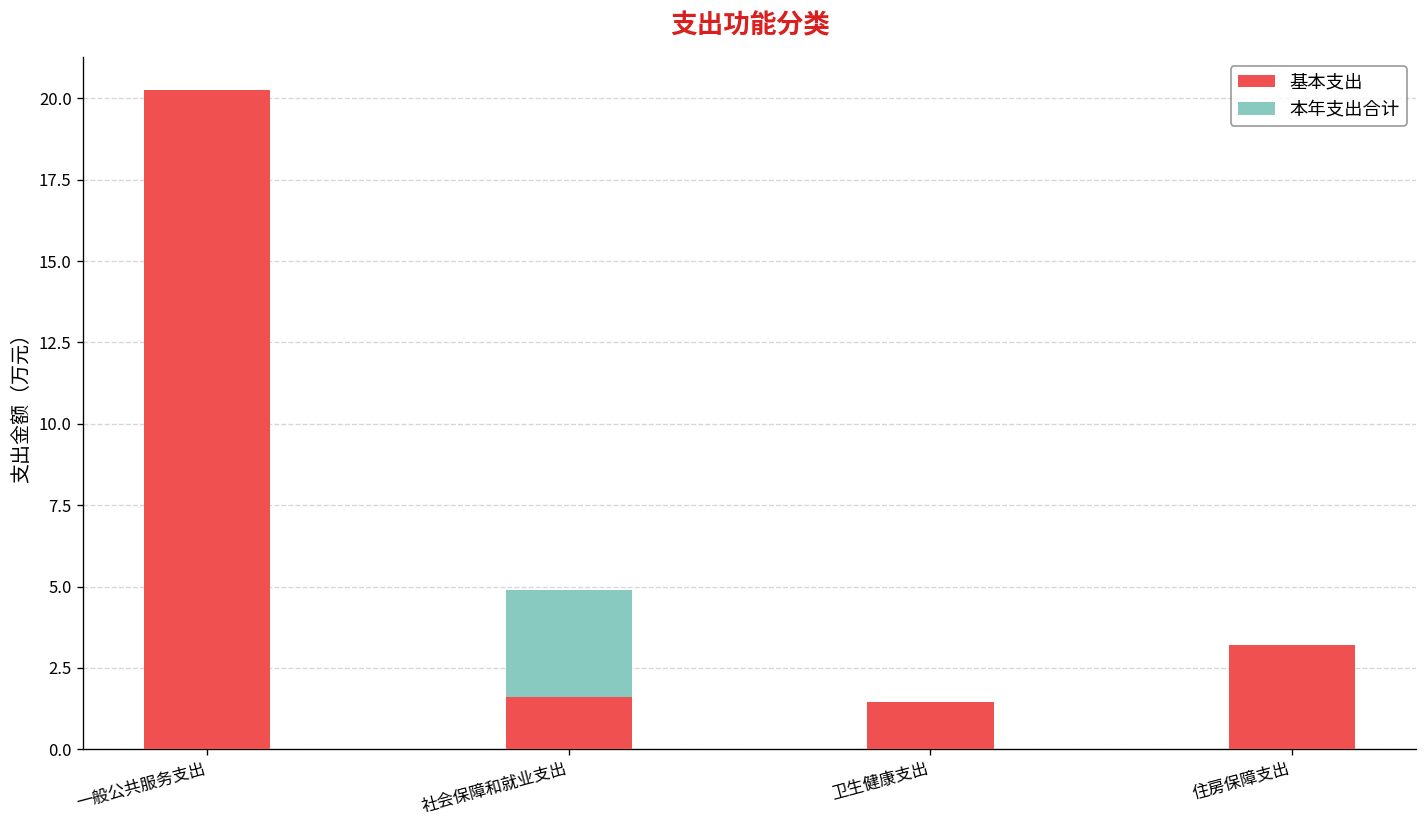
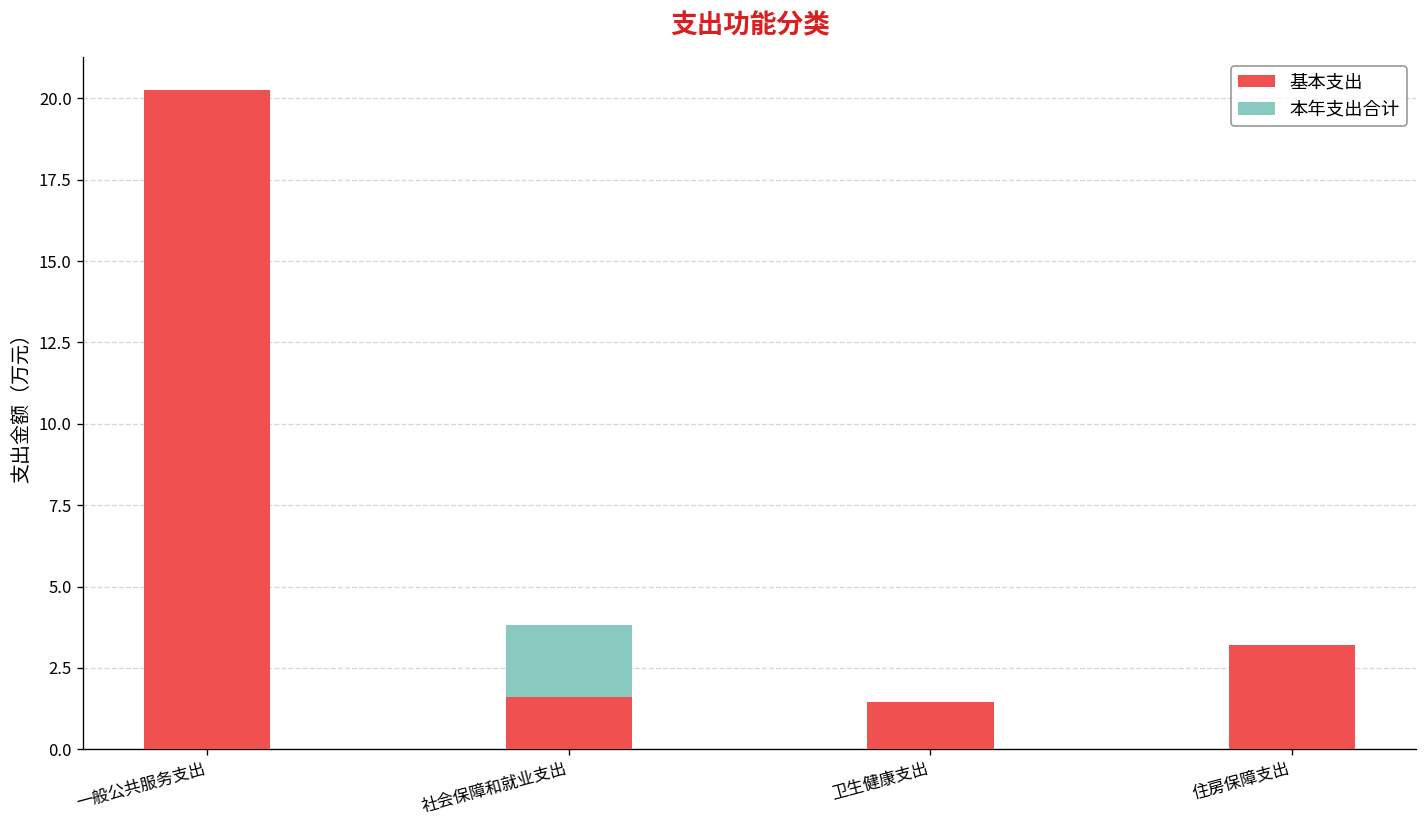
  {
    "基本支出": {
      "一般公共服务支出": 20.3,
      "卫生健康支出": 1.4,
      "住房保障支出": 3.2
    },
    "本年支出合计": {
      "一般公共服务支出": 20.3,
-     "社会保障和就业支出": 4.9,
+     "社会保障和就业支出": 3.8,
      "住房保障支出": 3.2
    }
  }
